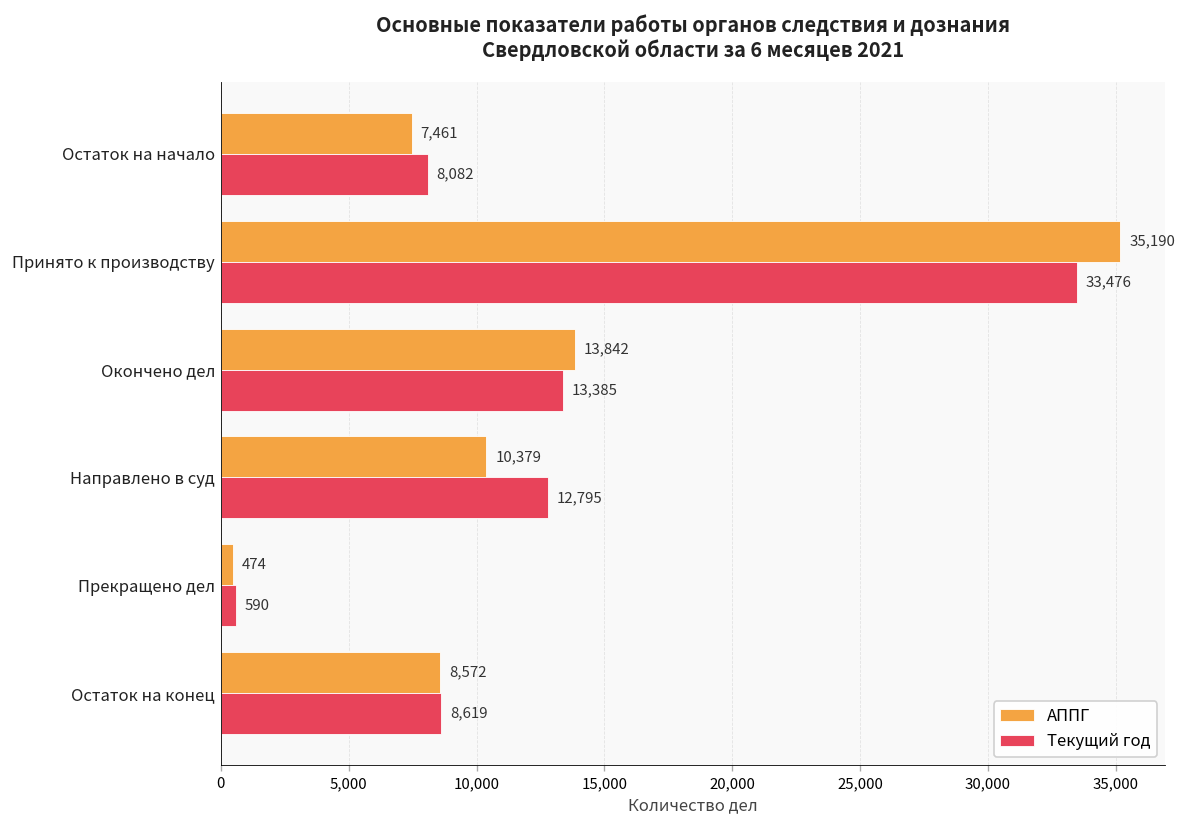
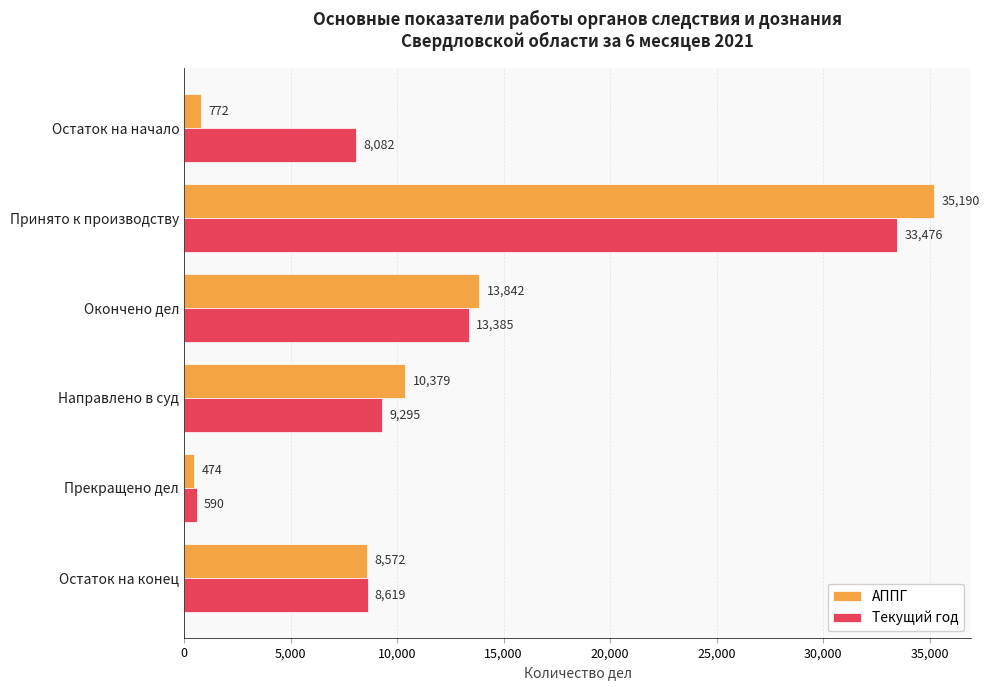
  {
    "АППГ": {
-     "Остаток на начало": "7,461",
+     "Остаток на начало": "772",
      "Принято к производству": "35,190",
      "Окончено дел": "13,842",
      "Направлено в суд": "10,379",
      "Прекращено дел": "474",
      "Остаток на конец": "8,572"
    },
    "Текущий год": {
      "Остаток на начало": "8,082",
      "Принято к производству": "33,476",
      "Окончено дел": "13,385",
-     "Направлено в суд": "12,795",
+     "Направлено в суд": "9,295",
      "Прекращено дел": "590",
      "Остаток на конец": "8,619"
    }
  }
